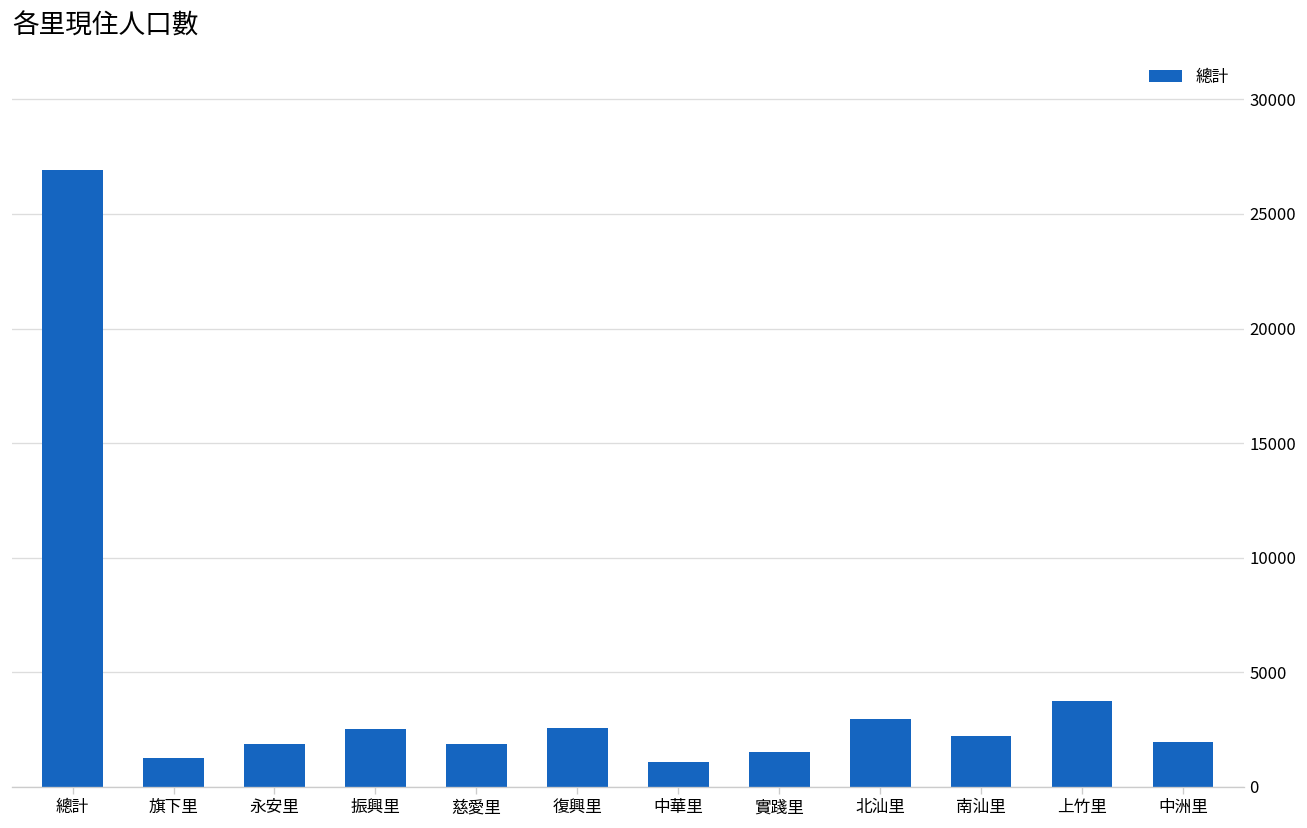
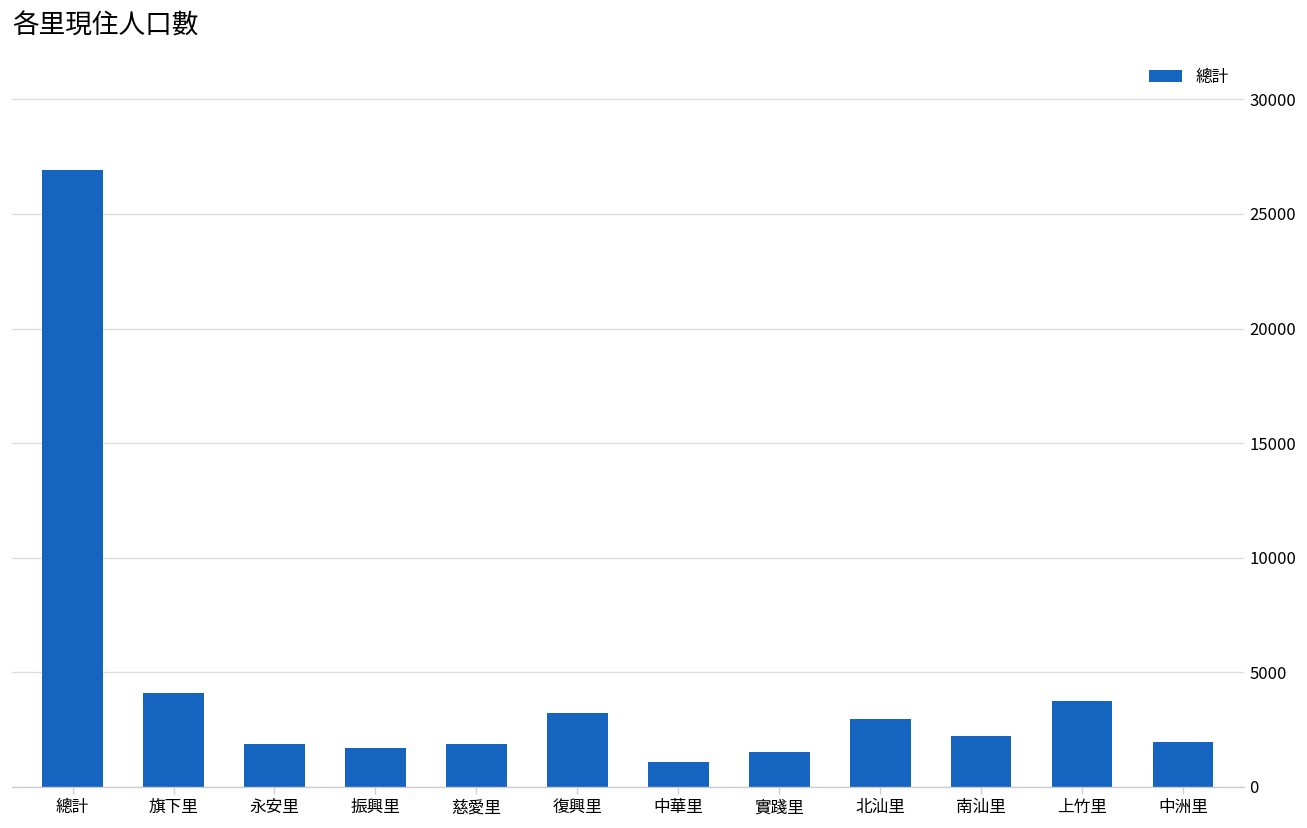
  {
    "總計": 26900,
-   "旗下里": 1200,
+   "旗下里": 4100,
    "永安里": 1800,
-   "振興里": 2500,
+   "振興里": 1700,
    "慈愛里": 1900,
-   "復興里": 2600,
+   "復興里": 3200,
    "中華里": 1100,
    "實踐里": 1500,
    "北汕里": 2900,
    "南汕里": 2200,
    "上竹里": 3700,
    "中洲里": 1900
  }
